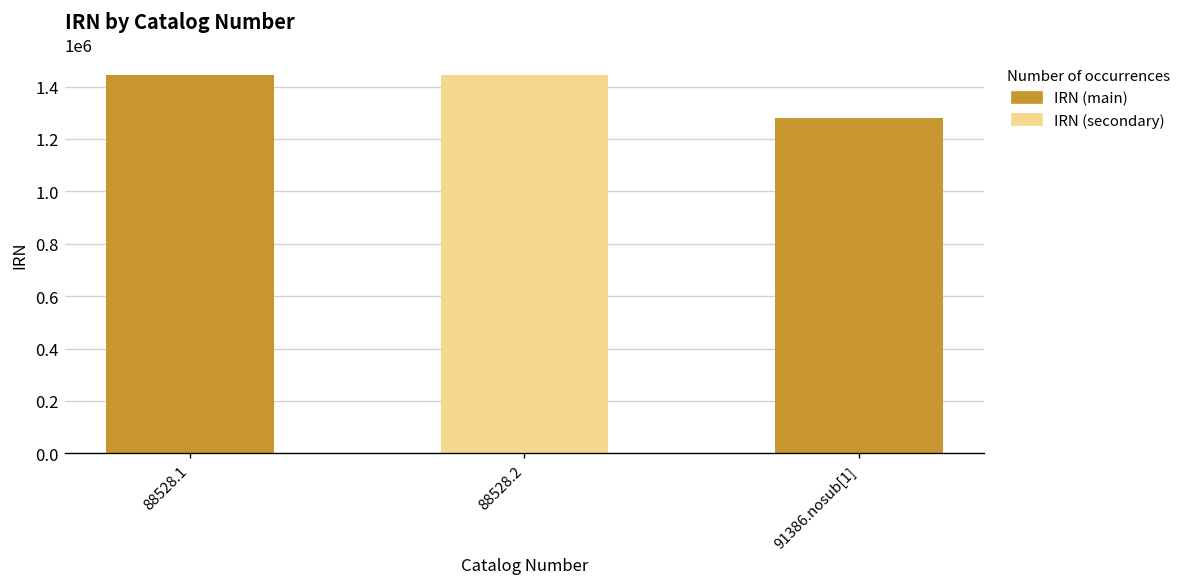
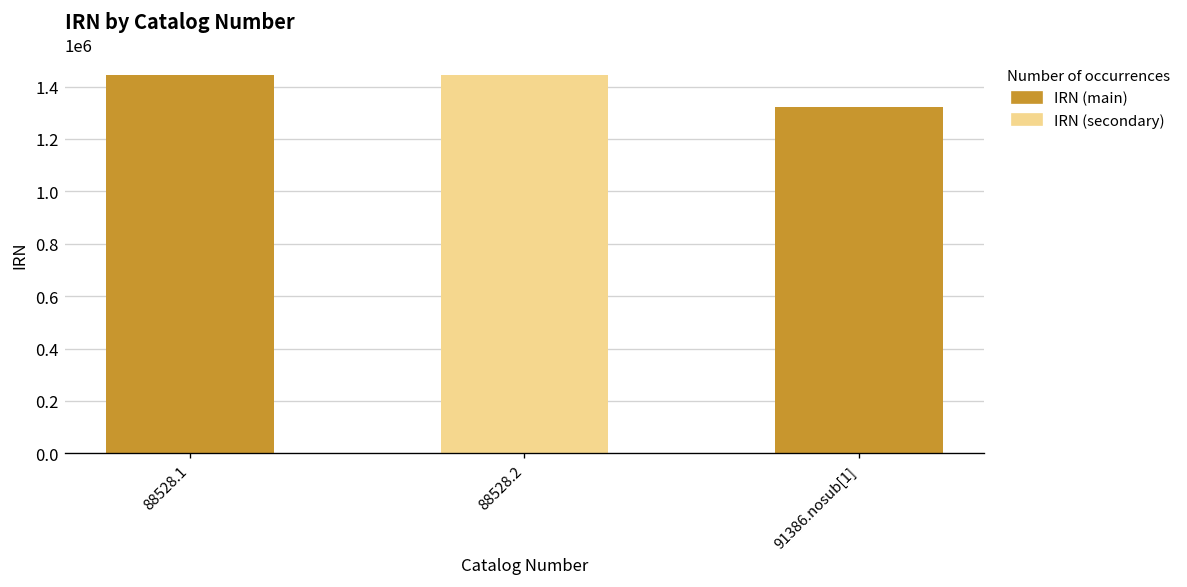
  {
    "88528.1": 1440000,
    "88528.2": 1440000,
-   "91386.nosub[1]": 1280000
+   "91386.nosub[1]": 1320000
  }
